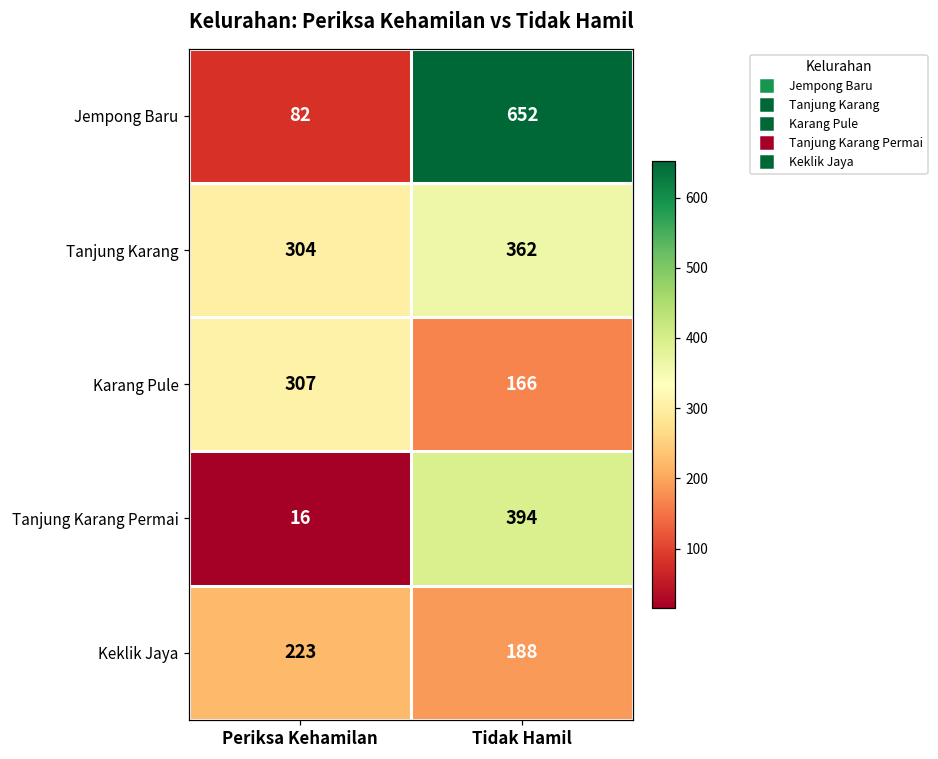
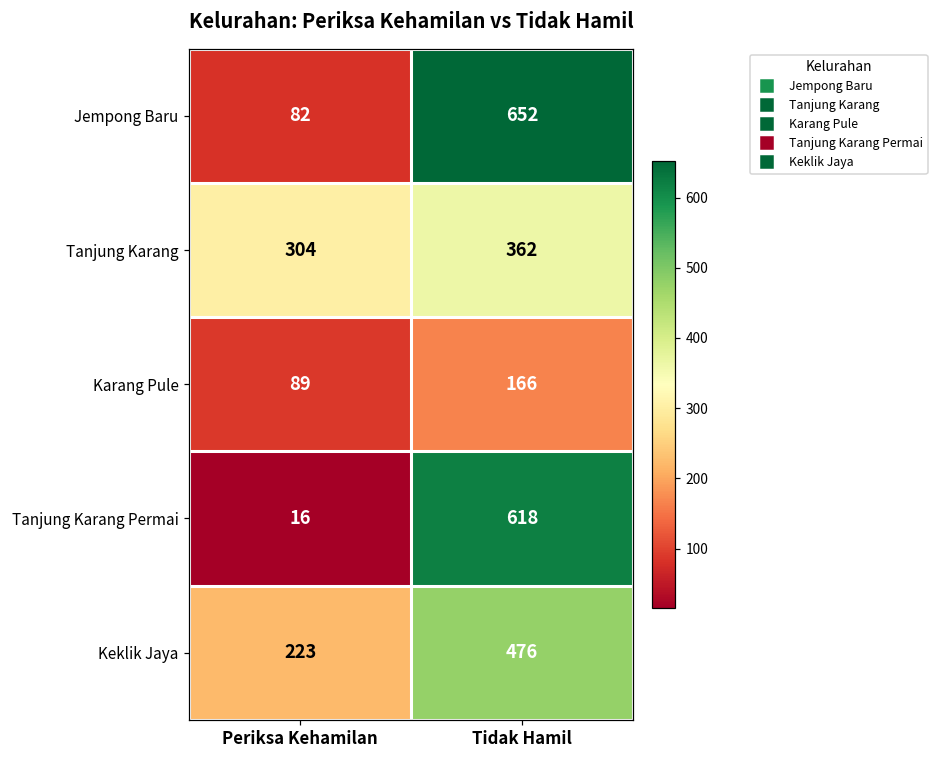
  {
    "Jempong Baru": {
      "Periksa Kehamilan": 82,
      "Tidak Hamil": 652
    },
    "Tanjung Karang": {
      "Periksa Kehamilan": 304,
      "Tidak Hamil": 362
    },
    "Karang Pule": {
-     "Periksa Kehamilan": 307,
+     "Periksa Kehamilan": 89,
      "Tidak Hamil": 166
    },
    "Tanjung Karang Permai": {
      "Periksa Kehamilan": 16,
-     "Tidak Hamil": 394
+     "Tidak Hamil": 618
    },
    "Keklik Jaya": {
      "Periksa Kehamilan": 223,
-     "Tidak Hamil": 188
+     "Tidak Hamil": 476
    }
  }
